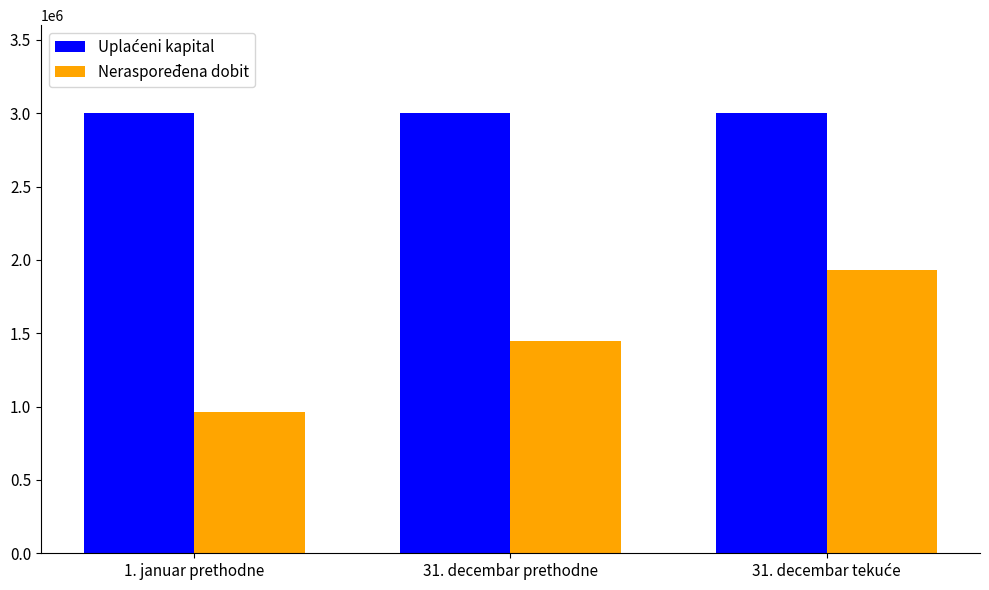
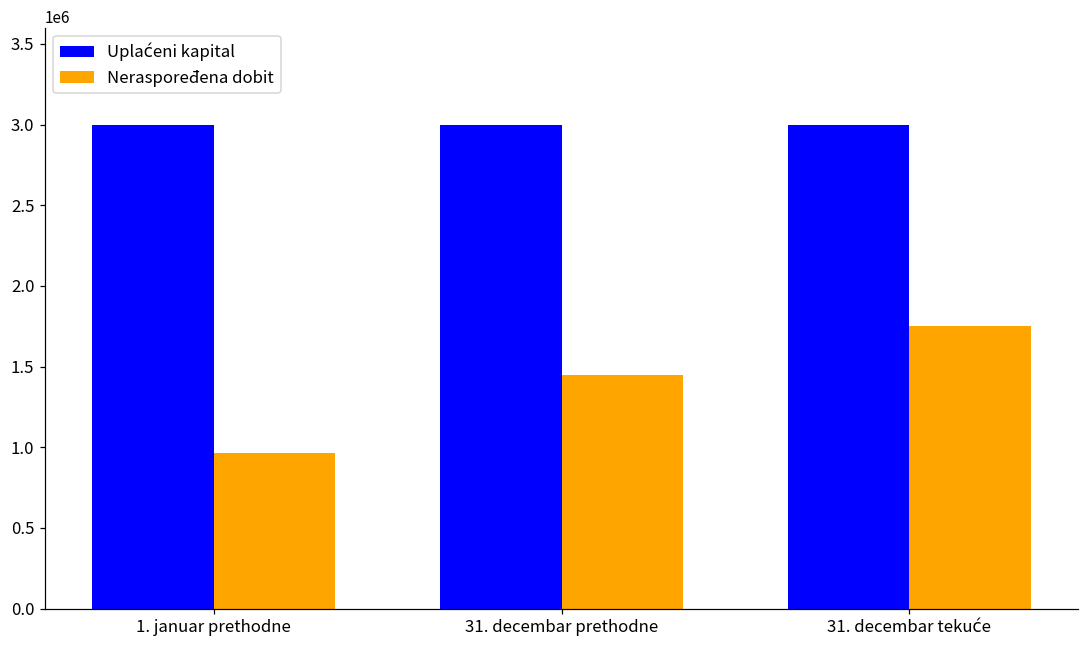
  {
    "Uplaćeni kapital": {
      "1. januar prethodne": 3000000,
      "31. decembar prethodne": 3000000,
      "31. decembar tekuće": 3000000
    },
    "Neraspoređena dobit": {
      "1. januar prethodne": 960000,
      "31. decembar prethodne": 1450000,
-     "31. decembar tekuće": 1930000
+     "31. decembar tekuće": 1750000
    }
  }
